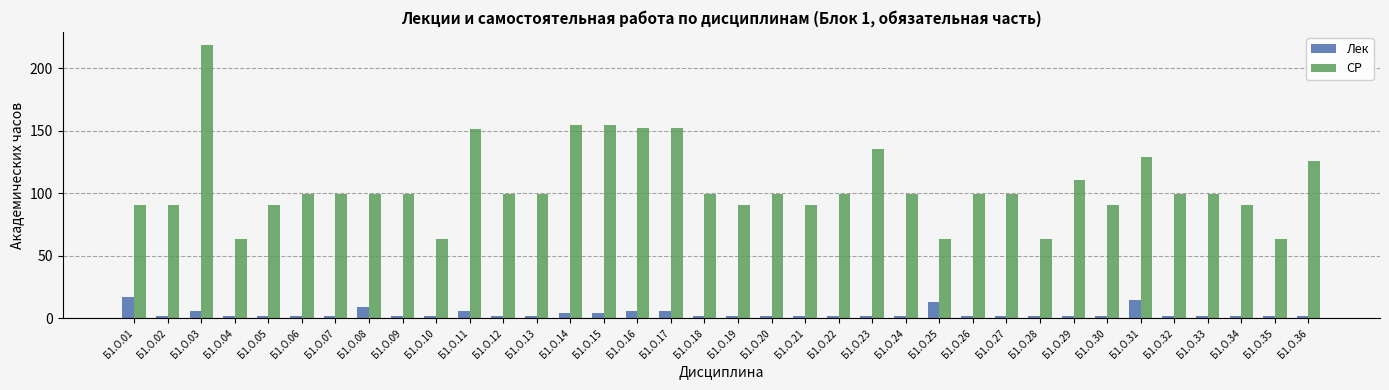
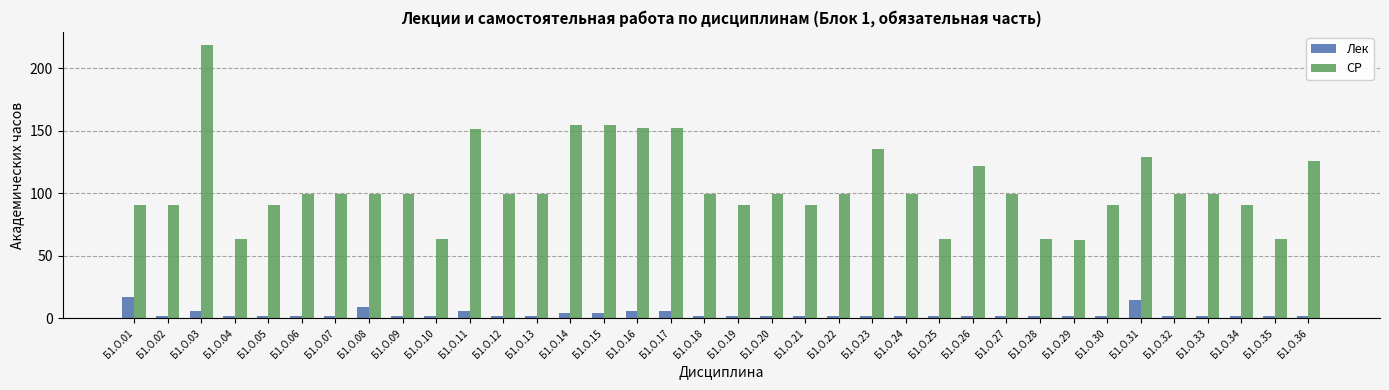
  {
    "Лек": {
      "Б1.О.01": 17,
      "Б1.О.02": 2,
      "Б1.О.03": 6,
      "Б1.О.04": 2,
      "Б1.О.05": 2,
      "Б1.О.06": 2,
      "Б1.О.07": 2,
      "Б1.О.08": 9,
      "Б1.О.09": 2,
      "Б1.О.10": 2,
      "Б1.О.11": 6,
      "Б1.О.12": 2,
      "Б1.О.13": 2,
      "Б1.О.14": 4,
      "Б1.О.15": 4,
      "Б1.О.16": 6,
      "Б1.О.17": 6,
      "Б1.О.18": 2,
      "Б1.О.19": 2,
      "Б1.О.20": 2,
      "Б1.О.21": 2,
      "Б1.О.22": 2,
      "Б1.О.23": 2,
      "Б1.О.24": 2,
-     "Б1.О.25": 13,
+     "Б1.О.25": 2,
      "Б1.О.26": 2,
      "Б1.О.27": 2,
      "Б1.О.28": 2,
      "Б1.О.29": 2,
      "Б1.О.30": 2,
      "Б1.О.31": 15,
      "Б1.О.32": 2,
      "Б1.О.33": 2,
      "Б1.О.34": 2,
      "Б1.О.35": 2,
      "Б1.О.36": 2
    },
    "СР": {
      "Б1.О.01": 91,
      "Б1.О.02": 91,
      "Б1.О.03": 218,
      "Б1.О.04": 64,
      "Б1.О.05": 91,
      "Б1.О.06": 100,
      "Б1.О.07": 100,
      "Б1.О.08": 100,
      "Б1.О.09": 100,
      "Б1.О.10": 64,
      "Б1.О.11": 151,
      "Б1.О.12": 100,
      "Б1.О.13": 100,
      "Б1.О.14": 154,
      "Б1.О.15": 154,
      "Б1.О.16": 152,
      "Б1.О.17": 152,
      "Б1.О.18": 100,
      "Б1.О.19": 91,
      "Б1.О.20": 100,
      "Б1.О.21": 91,
      "Б1.О.22": 100,
      "Б1.О.23": 136,
      "Б1.О.24": 100,
      "Б1.О.25": 64,
-     "Б1.О.26": 100,
+     "Б1.О.26": 122,
      "Б1.О.27": 100,
      "Б1.О.28": 64,
-     "Б1.О.29": 110,
+     "Б1.О.29": 63,
      "Б1.О.30": 91,
      "Б1.О.31": 129,
      "Б1.О.32": 100,
      "Б1.О.33": 100,
      "Б1.О.34": 91,
      "Б1.О.35": 64,
      "Б1.О.36": 126
    }
  }
